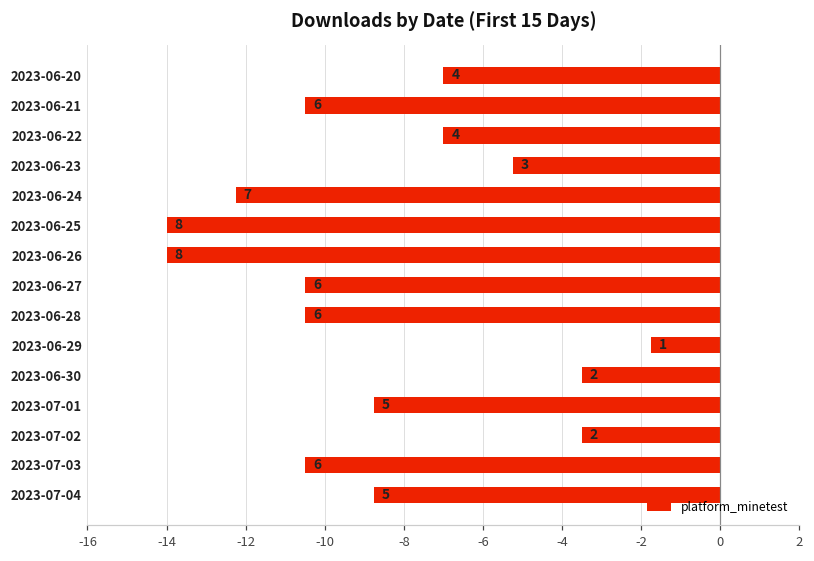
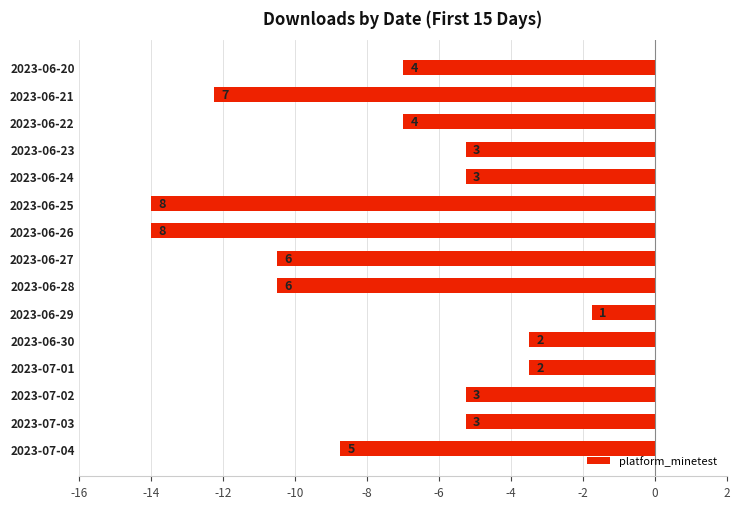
  {
-   "2023-06-21": 6,
-   "2023-06-24": 7,
-   "2023-07-01": 5,
-   "2023-07-02": 2,
-   "2023-07-03": 6
+   "2023-06-21": 7,
+   "2023-06-24": 3,
+   "2023-07-01": 2,
+   "2023-07-02": 3,
+   "2023-07-03": 3
  }
